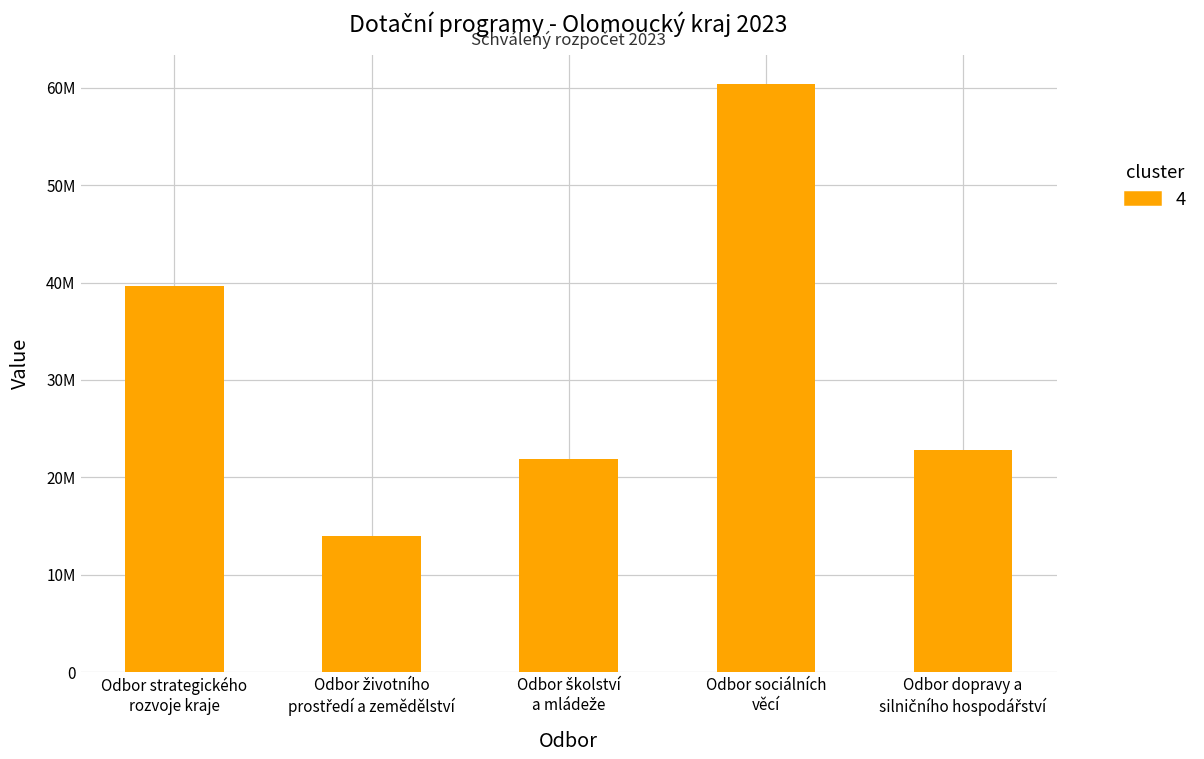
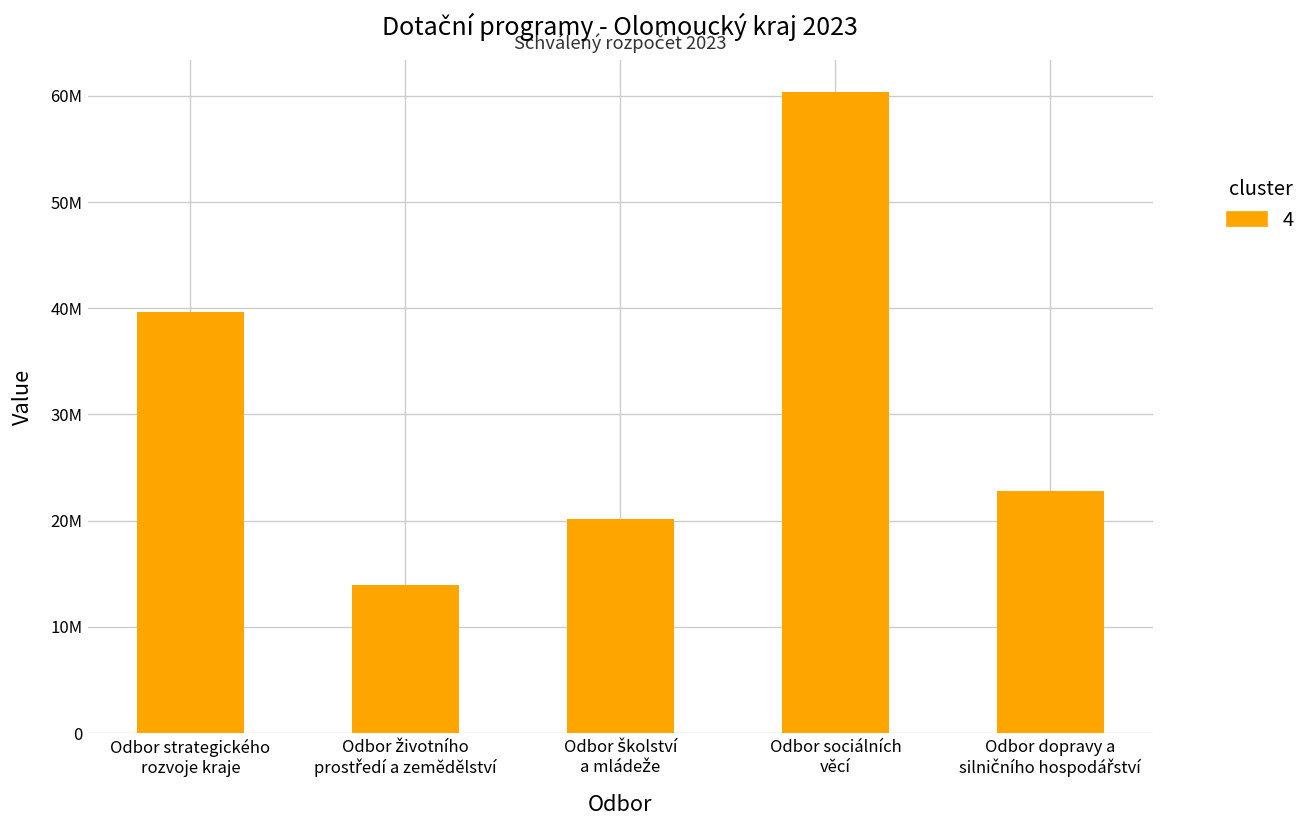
  {
    "Odbor strategického rozvoje kraje": 40000000,
    "Odbor životního prostředí a zemědělství": 14000000,
-   "Odbor školství a mládeže": 22000000,
+   "Odbor školství a mládeže": 20000000,
    "Odbor sociálních věcí": 60000000,
    "Odbor dopravy a silničního hospodářství": 23000000
  }
